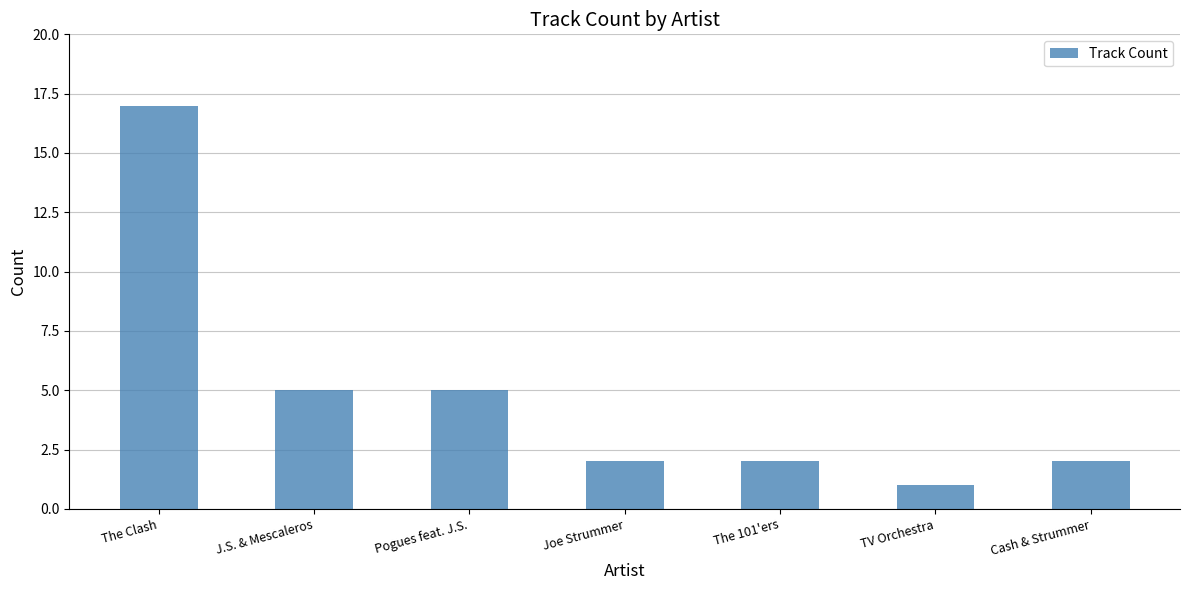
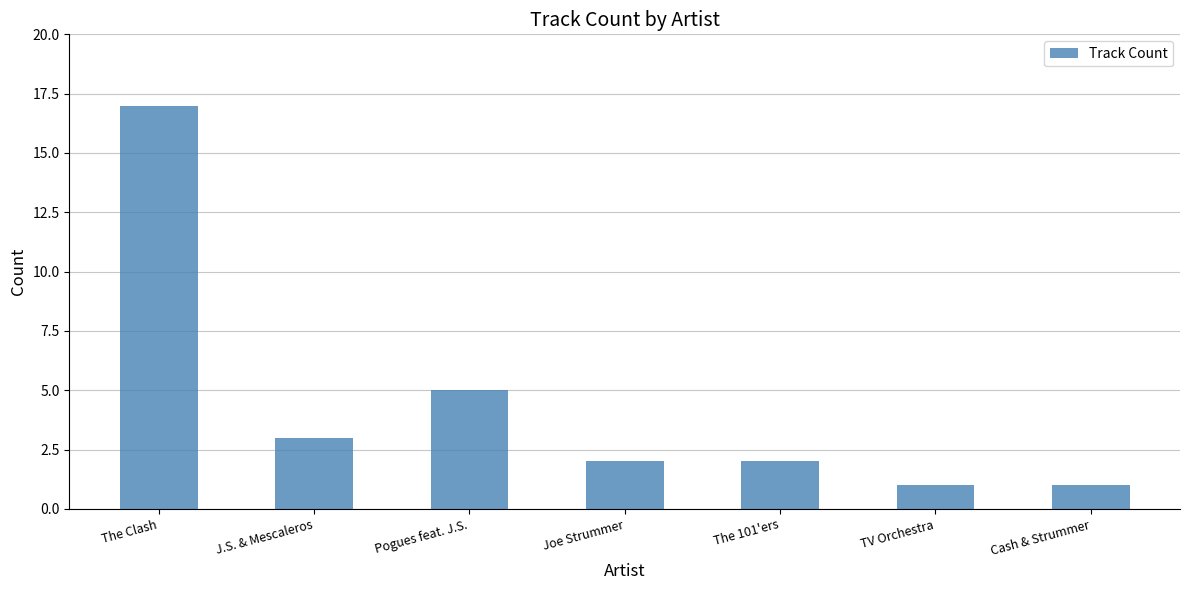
  {
    "The Clash": 17,
-   "J.S. & Mescaleros": 5,
+   "J.S. & Mescaleros": 3,
    "Pogues feat. J.S.": 5,
    "Joe Strummer": 2,
    "The 101'ers": 2,
    "TV Orchestra": 1,
-   "Cash & Strummer": 2
+   "Cash & Strummer": 1
  }
